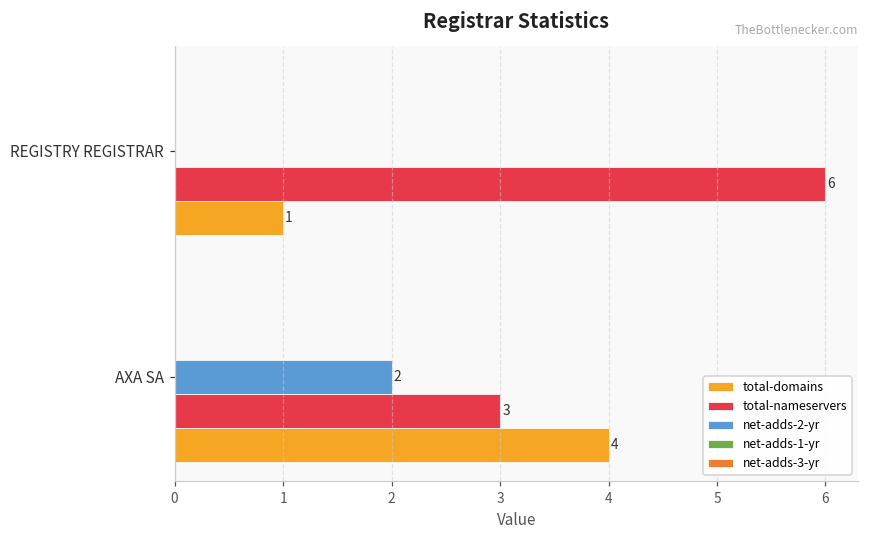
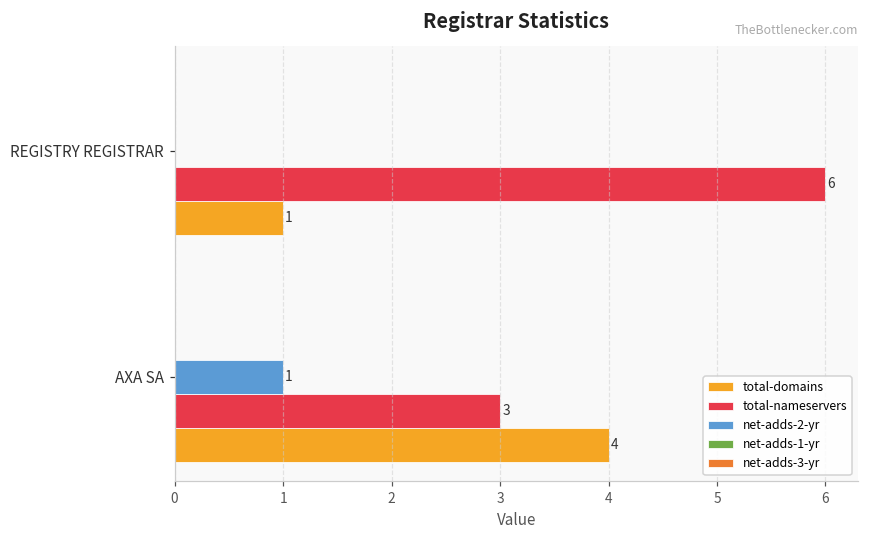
  {
    "total-nameservers": {
      "REGISTRY REGISTRAR": 6,
      "AXA SA": 3
    },
    "net-adds-2-yr": {
-     "AXA SA": 2
+     "AXA SA": 1
    },
    "net-adds-1-yr": {
      "REGISTRY REGISTRAR": 0.0,
      "AXA SA": 0.0
    }
  }
